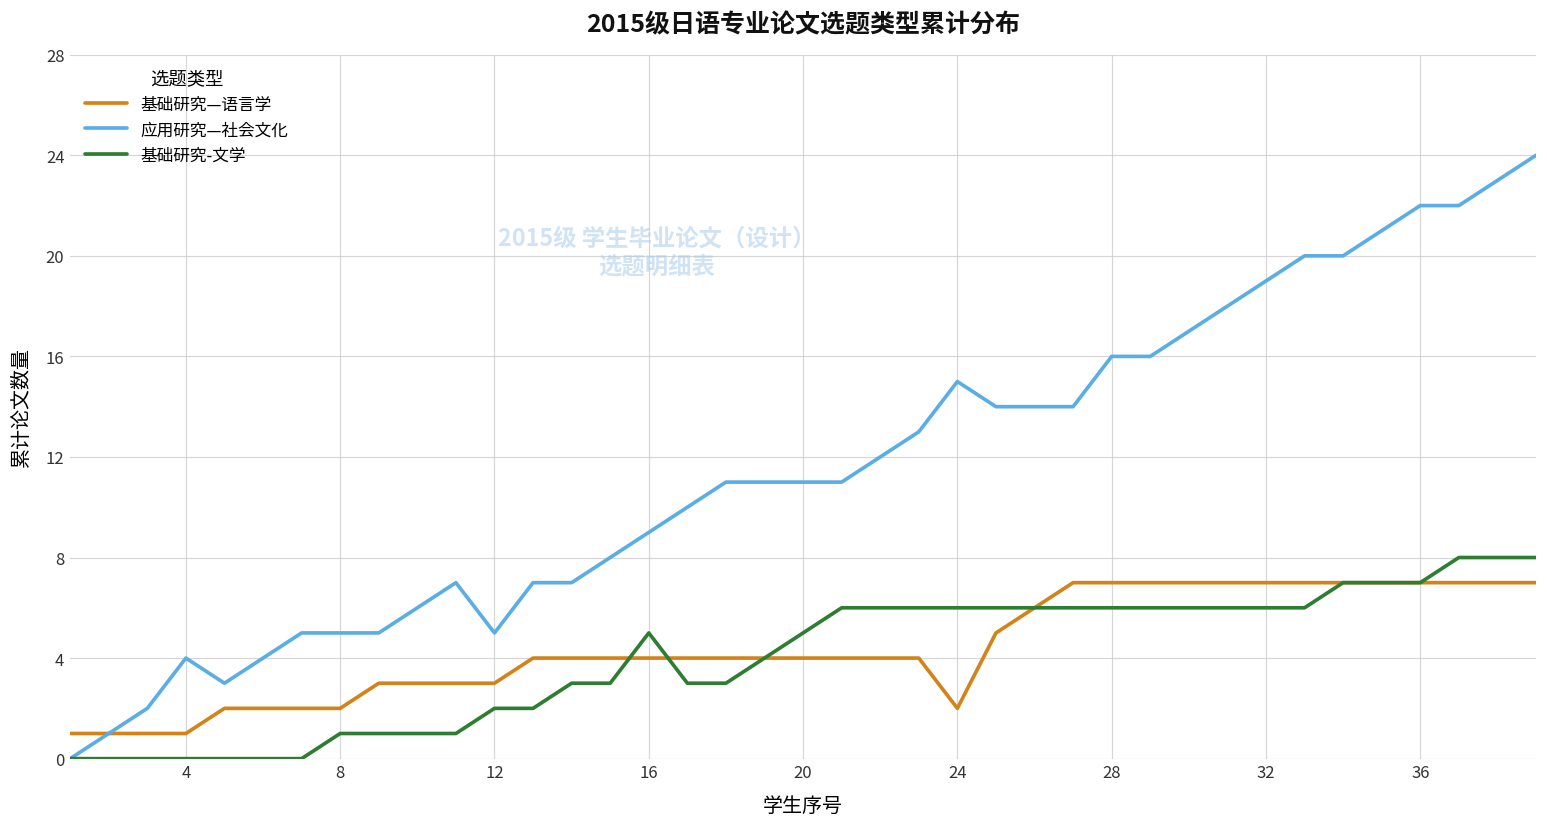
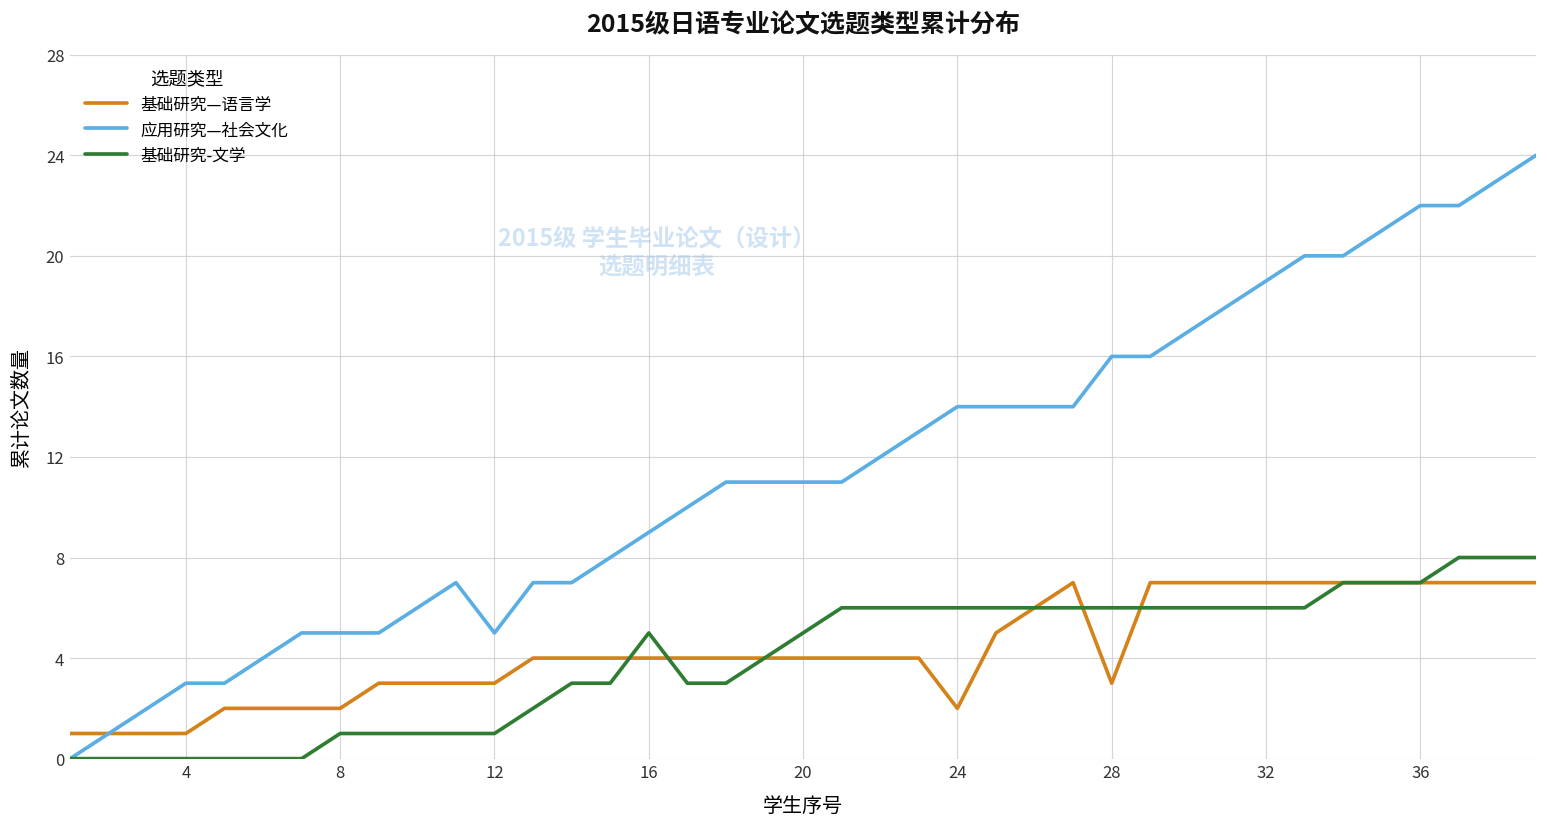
  {
    "基础研究—语言学": {
      "4": 1,
      "8": 2,
      "12": 3,
      "16": 4,
      "20": 4,
      "24": 2,
-     "28": 7,
+     "28": 3,
      "32": 7
    },
    "应用研究—社会文化": {
-     "4": 4,
+     "4": 3,
      "8": 5,
      "12": 5,
      "16": 9,
      "20": 11,
-     "24": 15,
+     "24": 14,
      "28": 16,
      "32": 19,
      "36": 22
    },
    "基础研究-文学": {
      "4": 0,
      "8": 1,
-     "12": 2,
+     "12": 1,
      "16": 5,
      "20": 5,
      "24": 6,
      "28": 6,
      "32": 6
    }
  }
